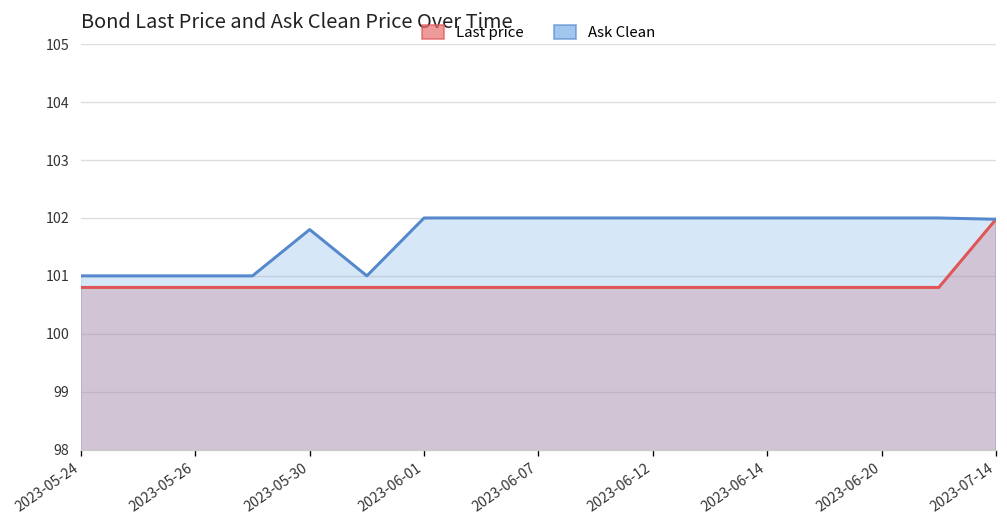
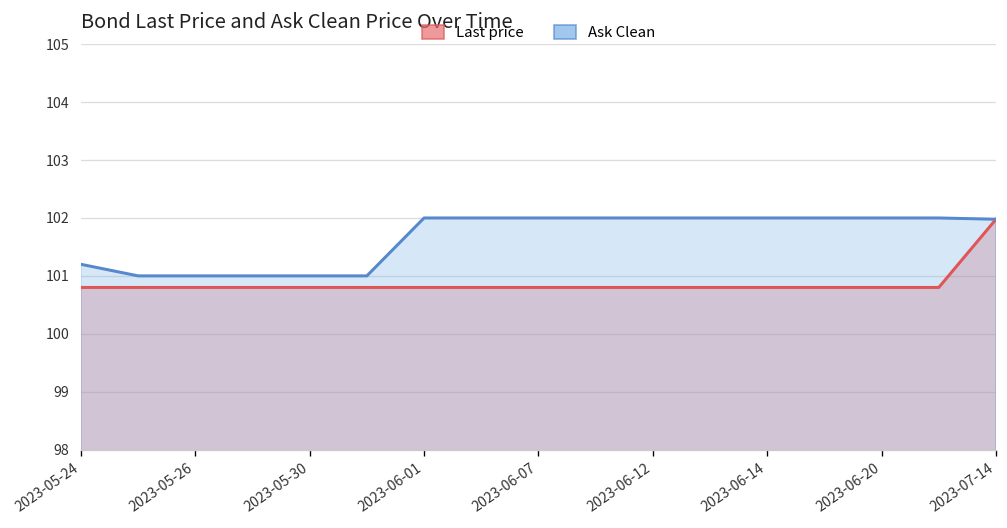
  {
    "Last price": {
      "2023-05-24": 100.8,
      "2023-05-26": 100.8,
      "2023-05-30": 100.8,
      "2023-06-01": 100.8,
      "2023-06-07": 100.8,
      "2023-06-12": 100.8,
      "2023-06-14": 100.8,
      "2023-06-20": 100.8
    },
    "Ask Clean": {
-     "2023-05-24": 101.0,
+     "2023-05-24": 101.2,
      "2023-05-26": 101.0,
-     "2023-05-30": 101.8,
+     "2023-05-30": 101.0,
      "2023-06-01": 102.0,
      "2023-06-07": 102.0,
      "2023-06-12": 102.0,
      "2023-06-14": 102.0,
      "2023-06-20": 102.0
    }
  }
